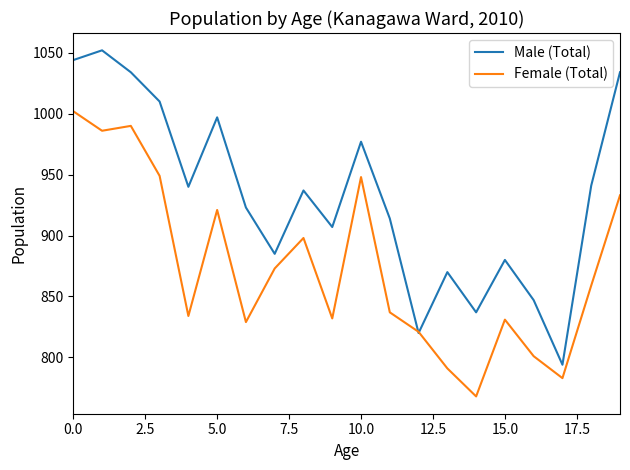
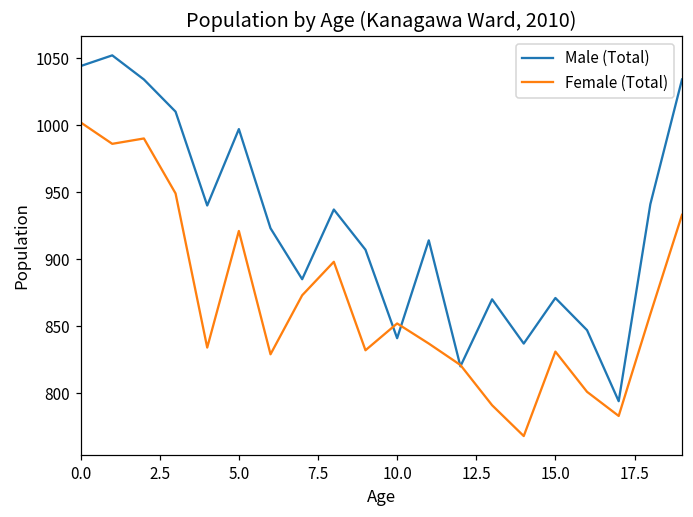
  {
    "Male (Total)": {
      "0.0": 1044,
      "5.0": 997,
-     "10.0": 977,
-     "15.0": 880
+     "10.0": 841,
+     "15.0": 871
    },
    "Female (Total)": {
      "0.0": 1002,
      "5.0": 921,
-     "10.0": 948,
+     "10.0": 852,
      "15.0": 831
    }
  }
